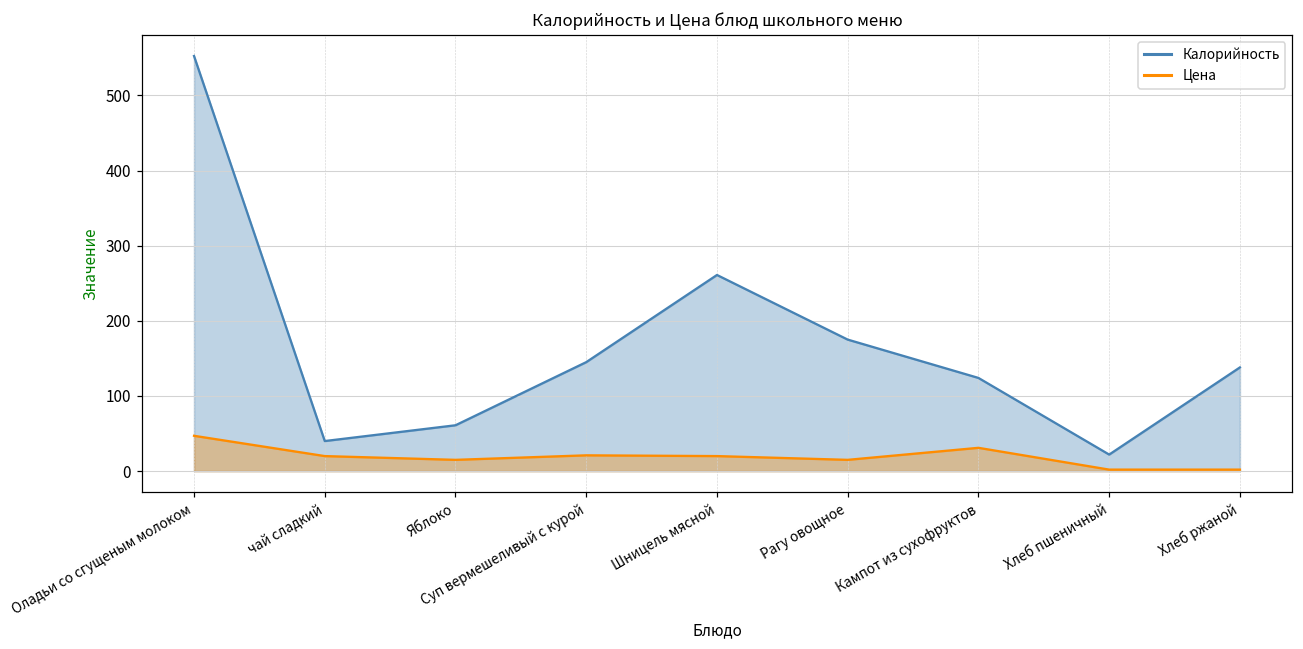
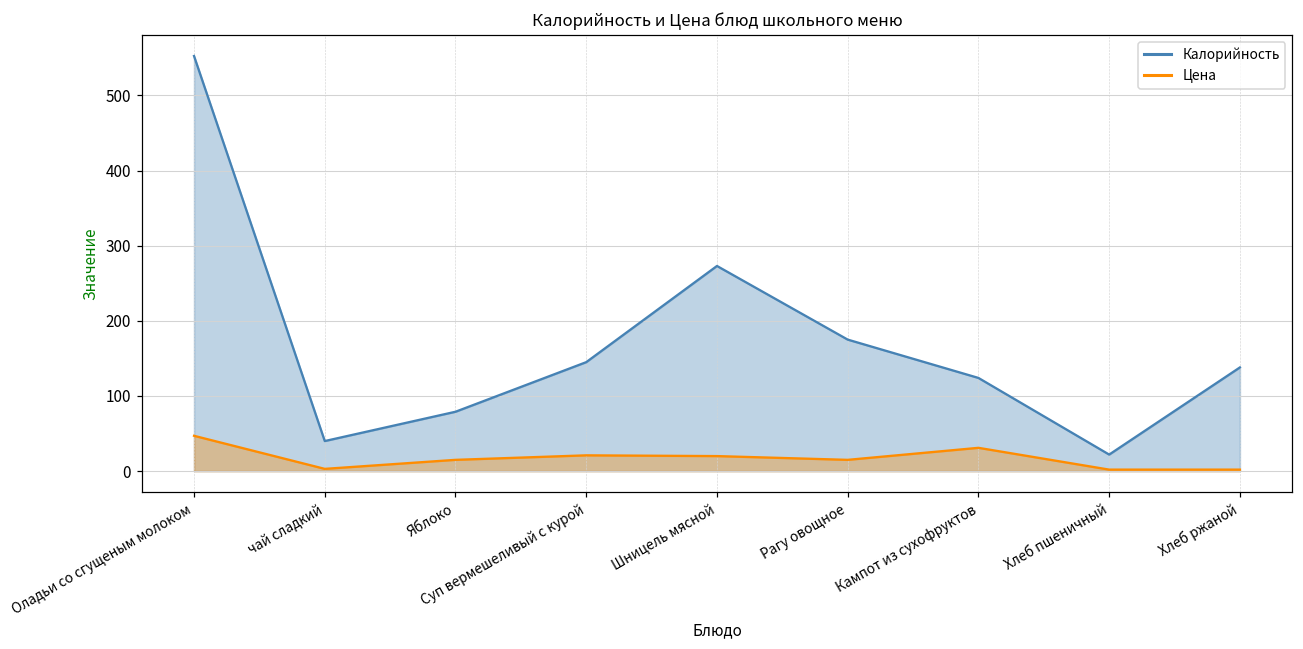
  {
    "Калорийность": {
      "Оладьи со сгущеным молоком": 550,
      "чай сладкий": 40,
-     "Яблоко": 60,
+     "Яблоко": 80,
      "Суп вермешеливый с курой": 150,
-     "Шницель мясной": 260,
+     "Шницель мясной": 270,
      "Рагу овощное": 180,
      "Кампот из сухофруктов": 120,
      "Хлеб пшеничный": 20,
      "Хлеб ржаной": 140
    },
    "Цена": {
      "Оладьи со сгущеным молоком": 50,
-     "чай сладкий": 20,
+     "чай сладкий": 0,
      "Яблоко": 20,
      "Суп вермешеливый с курой": 20,
      "Шницель мясной": 20,
      "Рагу овощное": 20,
      "Кампот из сухофруктов": 30,
      "Хлеб пшеничный": 0,
      "Хлеб ржаной": 0
    }
  }
